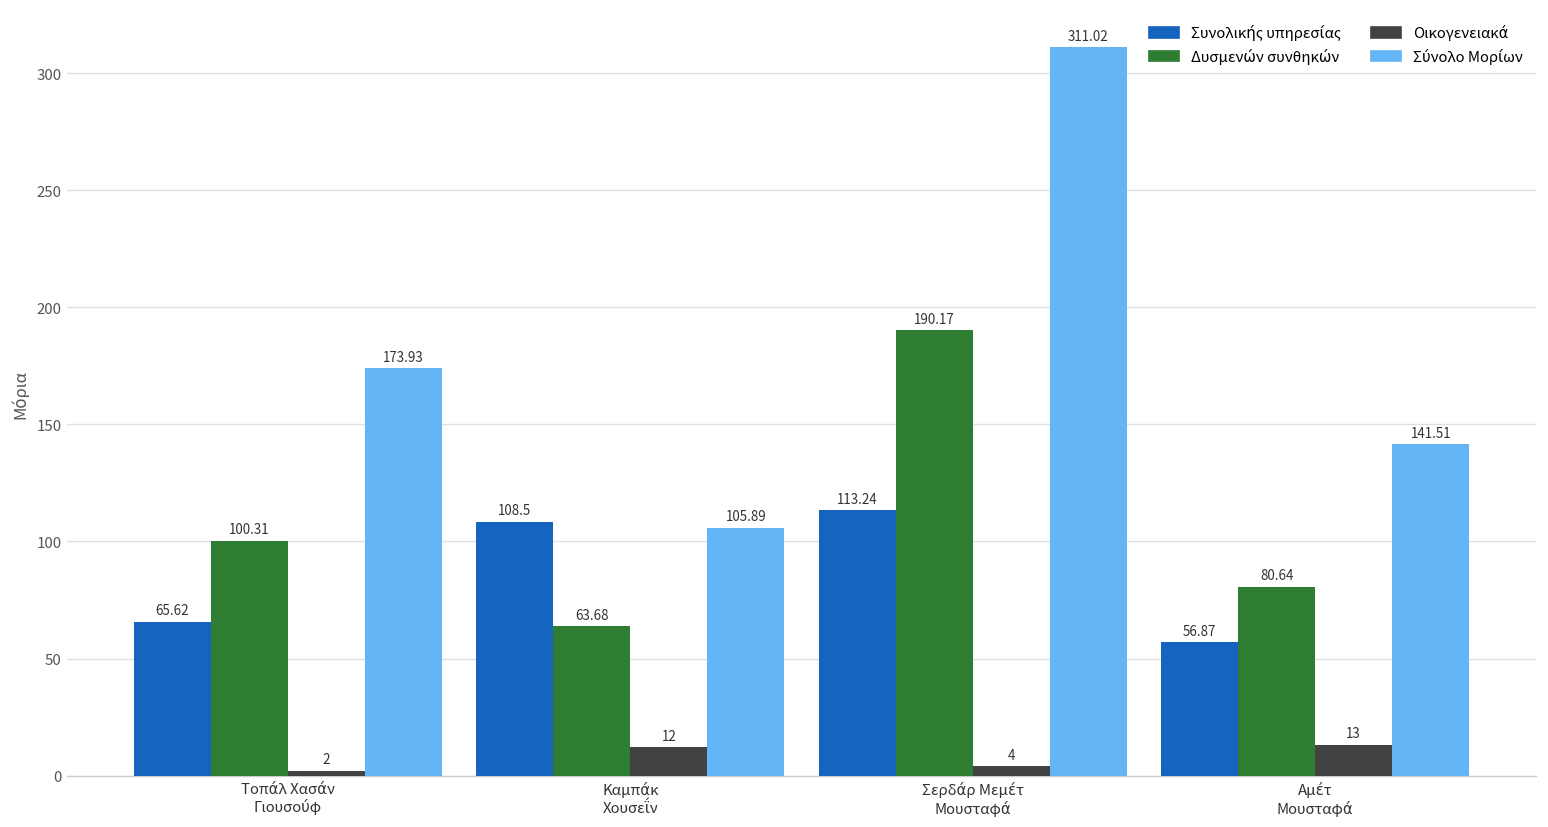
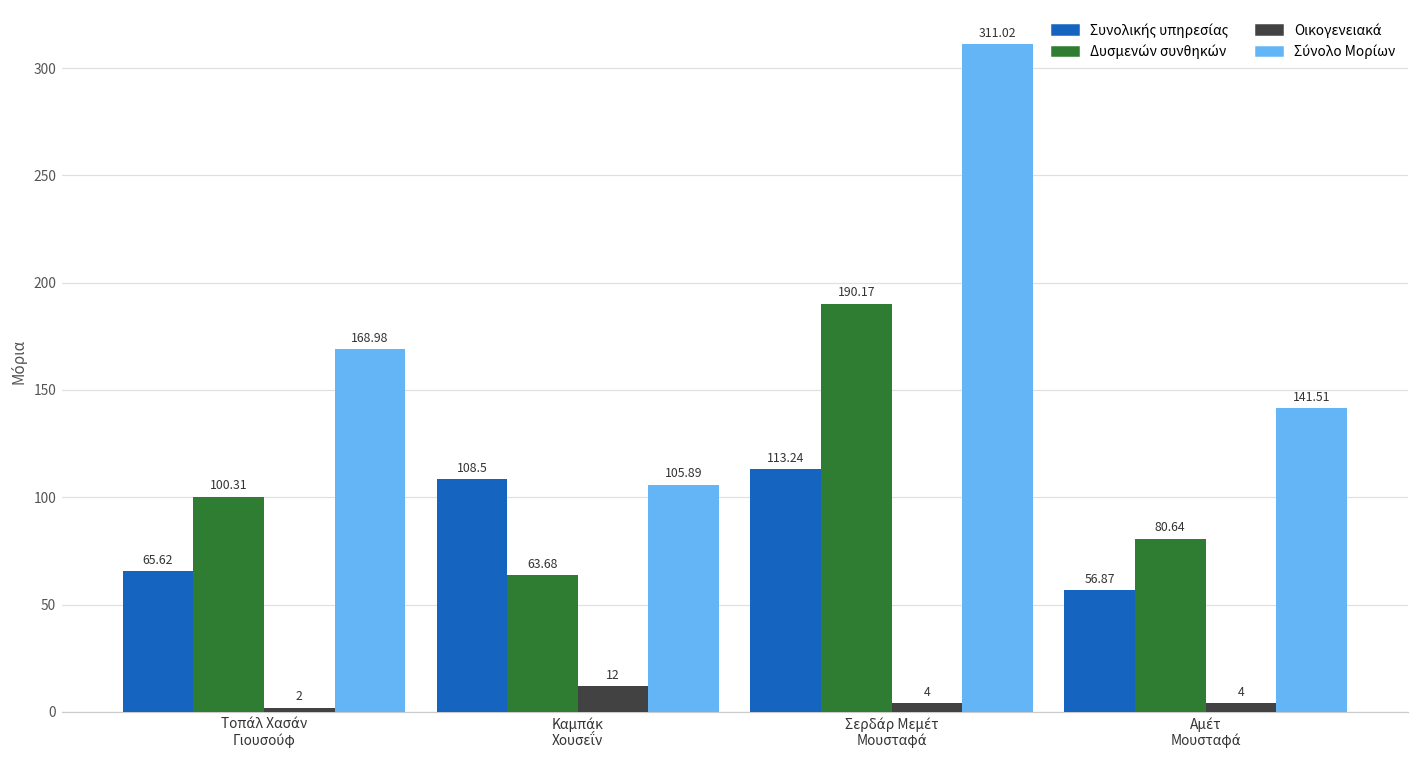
  {
    "Συνολικής υπηρεσίας": {
      "Τοπάλ Χασάν Γιουσούφ": 65.62,
      "Καμπάκ Χουσεΐν": 108.5,
      "Σερδάρ Μεμέτ Μουσταφά": 113.24,
      "Αμέτ Μουσταφά": 56.87
    },
    "Δυσμενών συνθηκών": {
      "Τοπάλ Χασάν Γιουσούφ": 100.31,
      "Καμπάκ Χουσεΐν": 63.68,
      "Σερδάρ Μεμέτ Μουσταφά": 190.17,
      "Αμέτ Μουσταφά": 80.64
    },
    "Οικογενειακά": {
      "Τοπάλ Χασάν Γιουσούφ": 2,
      "Καμπάκ Χουσεΐν": 12,
      "Σερδάρ Μεμέτ Μουσταφά": 4,
-     "Αμέτ Μουσταφά": 13
+     "Αμέτ Μουσταφά": 4
    },
    "Σύνολο Μορίων": {
-     "Τοπάλ Χασάν Γιουσούφ": 173.93,
+     "Τοπάλ Χασάν Γιουσούφ": 168.98,
      "Καμπάκ Χουσεΐν": 105.89,
      "Σερδάρ Μεμέτ Μουσταφά": 311.02,
      "Αμέτ Μουσταφά": 141.51
    }
  }
